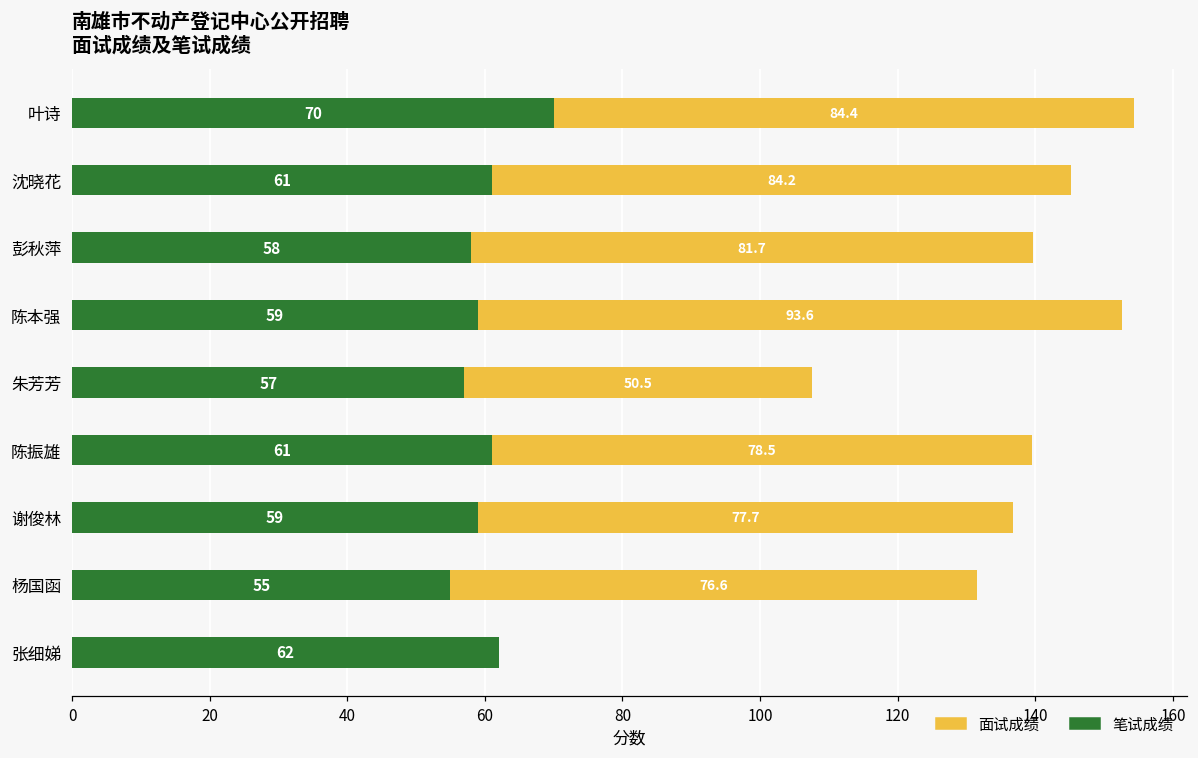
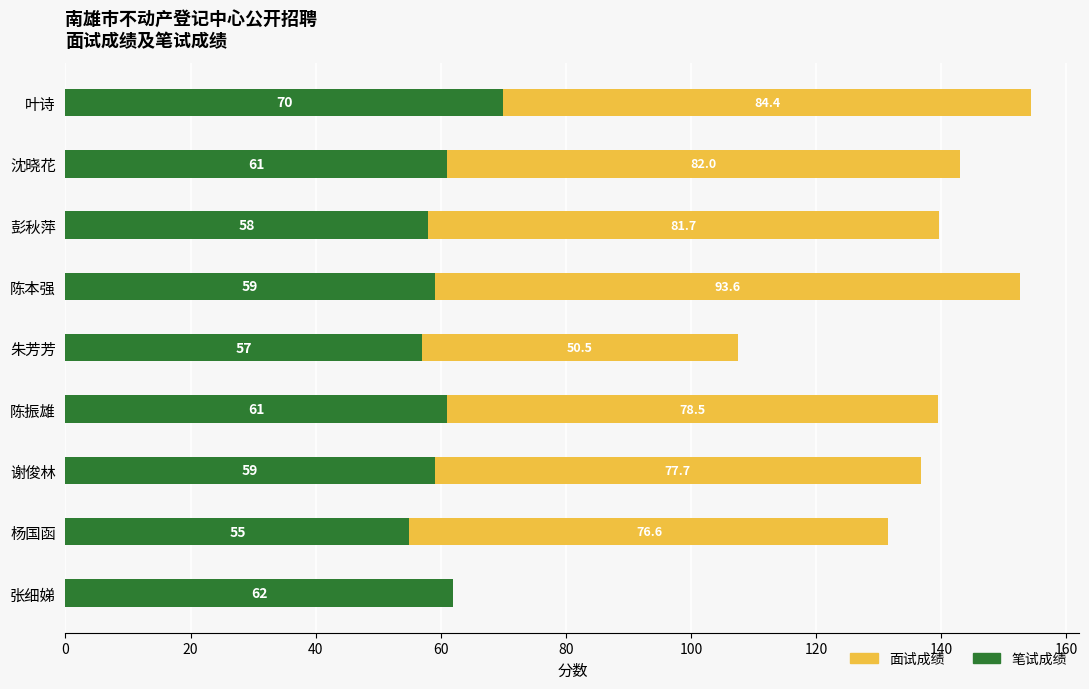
  {
    "笔试成绩": {
      "叶诗": 70,
      "沈晓花": 61,
      "彭秋萍": 58,
      "陈本强": 59,
      "朱芳芳": 57,
      "陈振雄": 61,
      "谢俊林": 59,
      "杨国函": 55,
      "张细娣": 62
    },
    "面试成绩": {
      "叶诗": 84.4,
-     "沈晓花": 84.2,
+     "沈晓花": 82.0,
      "彭秋萍": 81.7,
      "陈本强": 93.6,
      "朱芳芳": 50.5,
      "陈振雄": 78.5,
      "谢俊林": 77.7,
      "杨国函": 76.6
    }
  }
